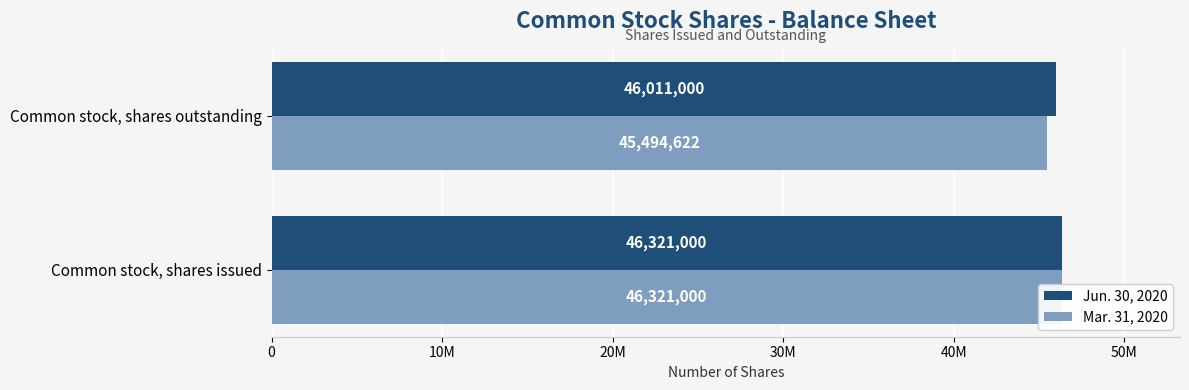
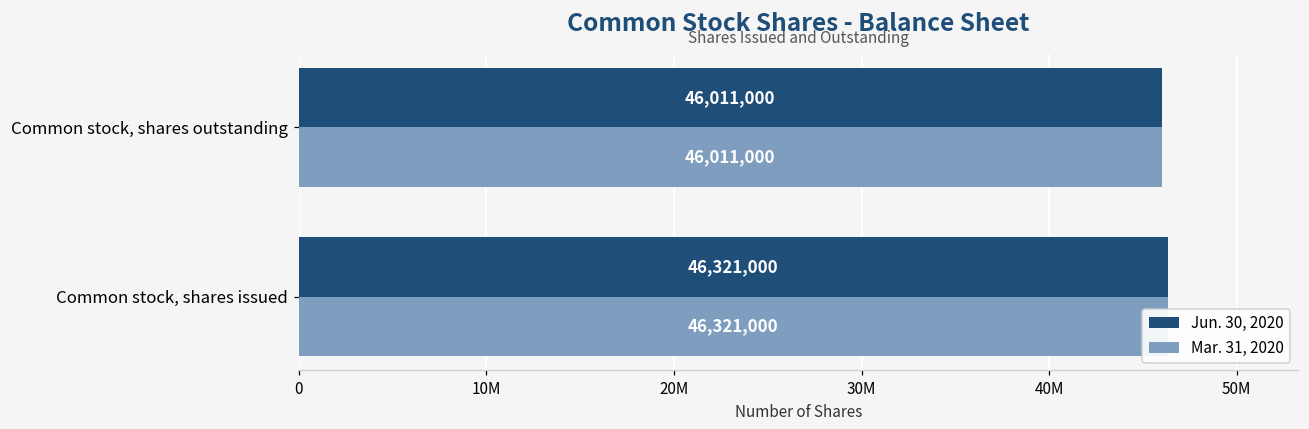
  {
    "Jun. 30, 2020": {
      "Common stock, shares outstanding": "46,011,000",
      "Common stock, shares issued": "46,321,000"
    },
    "Mar. 31, 2020": {
-     "Common stock, shares outstanding": "45,494,622"
+     "Common stock, shares outstanding": "46,011,000"
    }
  }
